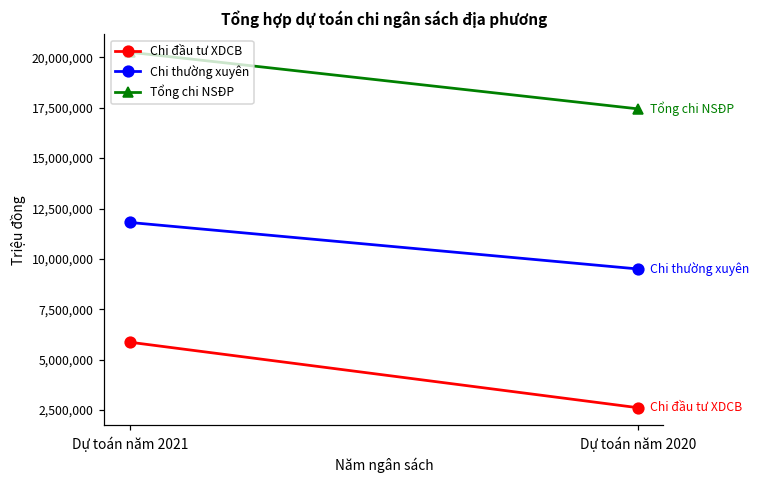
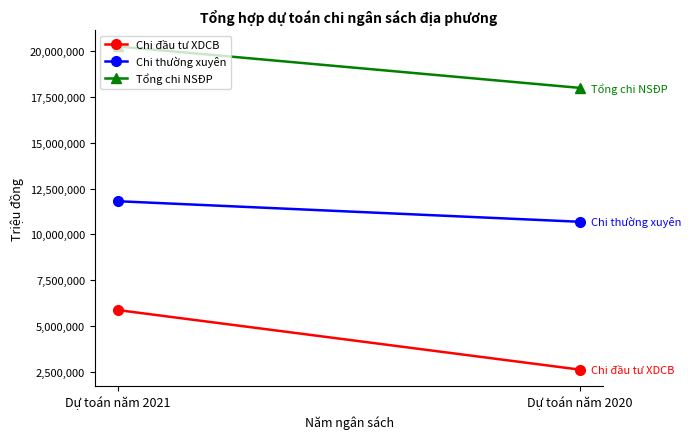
  {
    "Chi đầu tư XDCB": {
      "Dự toán năm 2021": "5,900,000",
      "Dự toán năm 2020": "2,600,000"
    },
    "Chi thường xuyên": {
      "Dự toán năm 2021": "11,800,000",
-     "Dự toán năm 2020": "9,500,000"
+     "Dự toán năm 2020": "10,700,000"
    },
    "Tổng chi NSĐP": {
-     "Dự toán năm 2020": "17,400,000"
+     "Dự toán năm 2020": "18,000,000"
    }
  }
